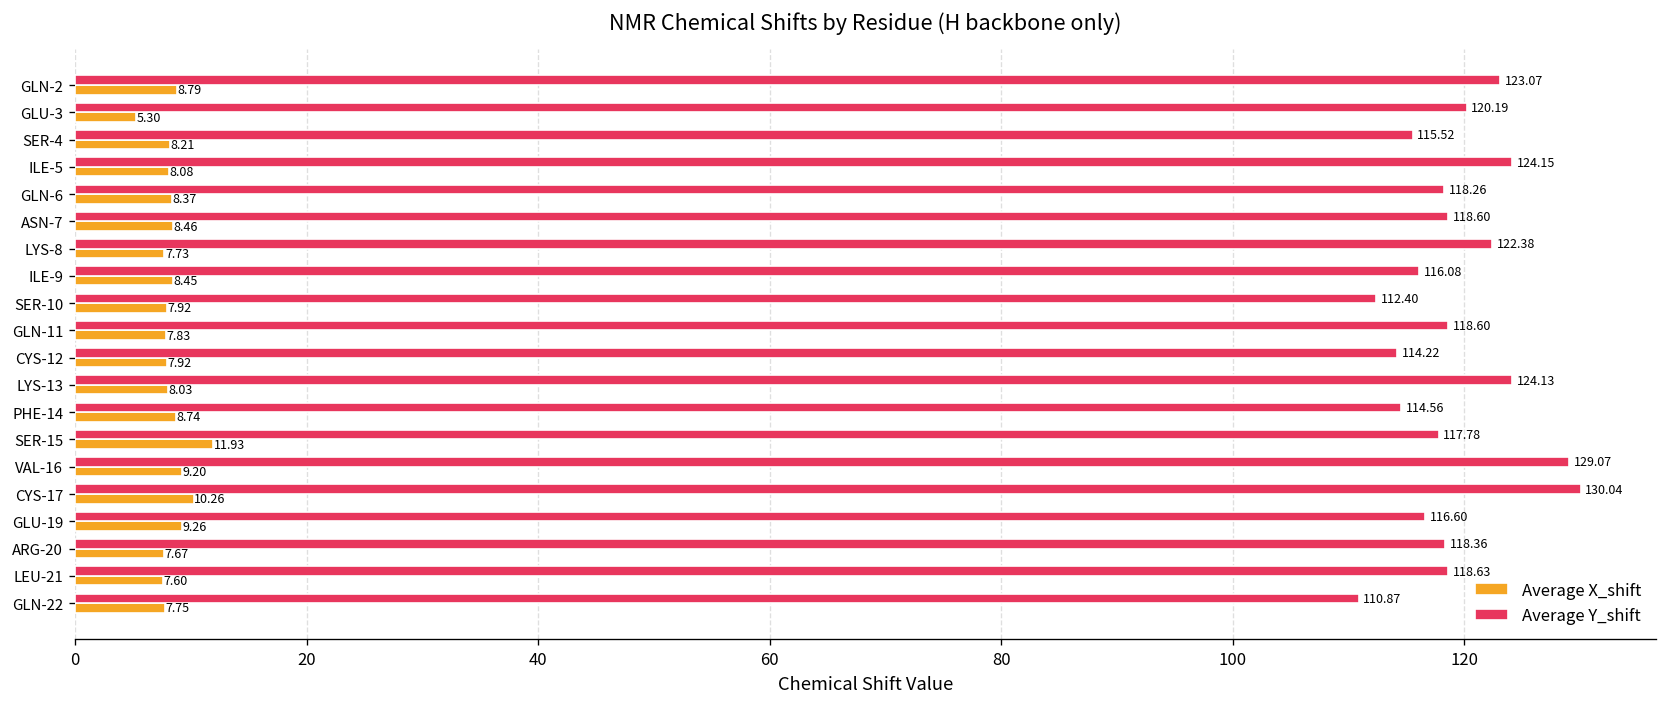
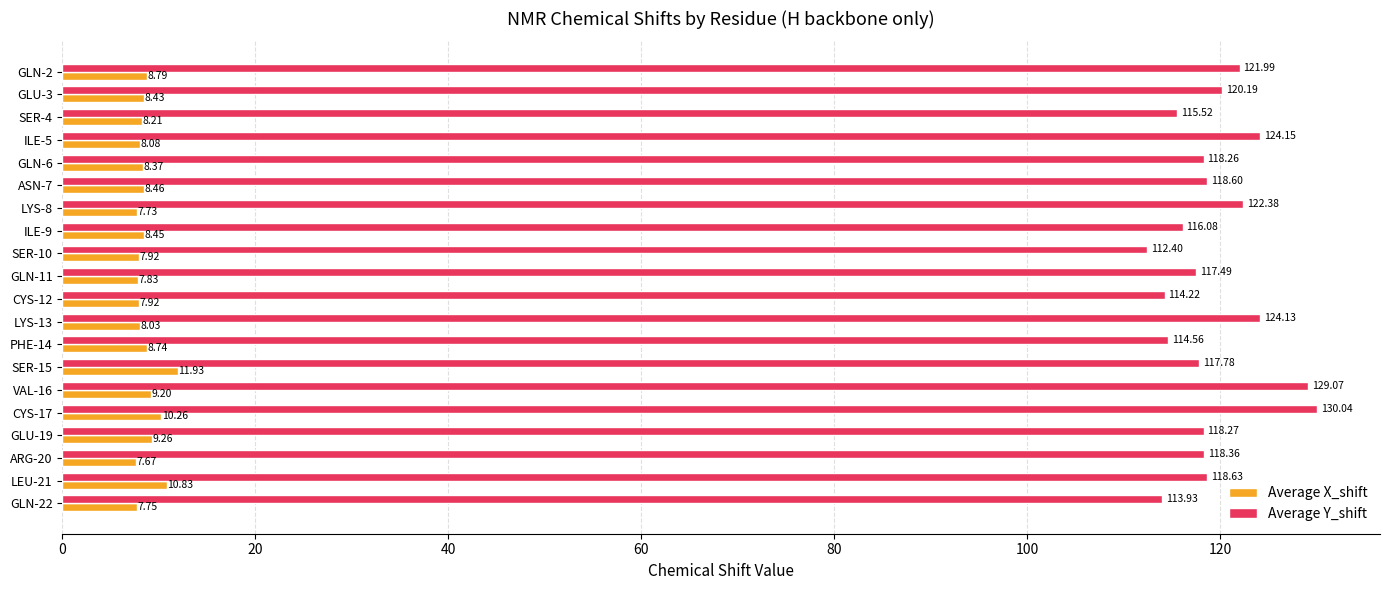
  {
    "Average X_shift": {
      "GLN-2": 8.79,
-     "GLU-3": 5.30,
+     "GLU-3": 8.43,
      "SER-4": 8.21,
      "ILE-5": 8.08,
      "GLN-6": 8.37,
      "ASN-7": 8.46,
      "LYS-8": 7.73,
      "ILE-9": 8.45,
      "SER-10": 7.92,
      "GLN-11": 7.83,
      "CYS-12": 7.92,
      "LYS-13": 8.03,
      "PHE-14": 8.74,
      "SER-15": 11.93,
      "VAL-16": 9.20,
      "CYS-17": 10.26,
      "GLU-19": 9.26,
      "ARG-20": 7.67,
-     "LEU-21": 7.60,
+     "LEU-21": 10.83,
      "GLN-22": 7.75
    },
    "Average Y_shift": {
-     "GLN-2": 123.07,
+     "GLN-2": 121.99,
      "GLU-3": 120.19,
      "SER-4": 115.52,
      "ILE-5": 124.15,
      "GLN-6": 118.26,
      "ASN-7": 118.60,
      "LYS-8": 122.38,
      "ILE-9": 116.08,
      "SER-10": 112.40,
-     "GLN-11": 118.60,
+     "GLN-11": 117.49,
      "CYS-12": 114.22,
      "LYS-13": 124.13,
      "PHE-14": 114.56,
      "SER-15": 117.78,
      "VAL-16": 129.07,
      "CYS-17": 130.04,
-     "GLU-19": 116.60,
+     "GLU-19": 118.27,
      "ARG-20": 118.36,
      "LEU-21": 118.63,
-     "GLN-22": 110.87
+     "GLN-22": 113.93
    }
  }
